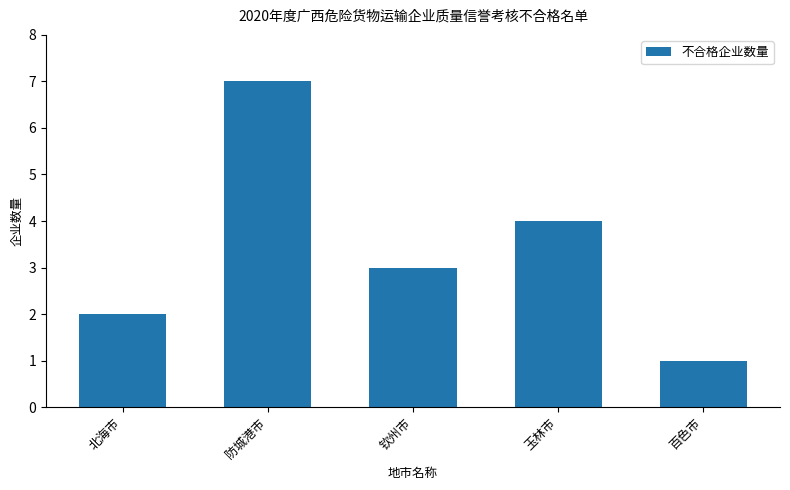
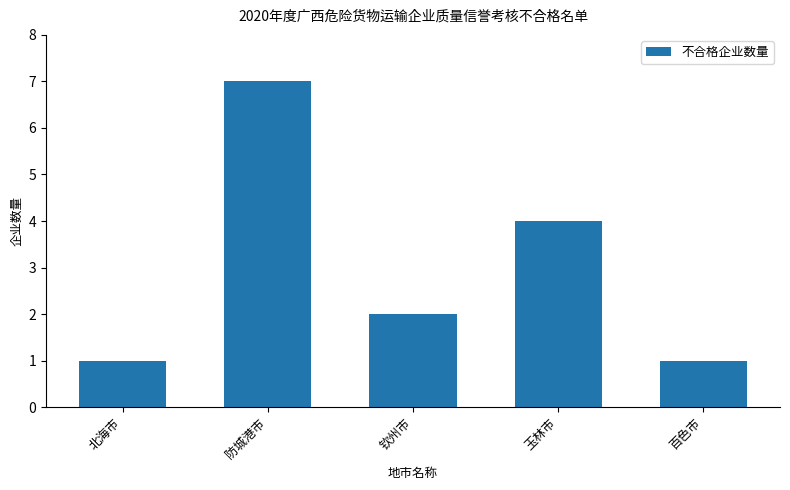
  {
-   "北海市": 2,
+   "北海市": 1,
    "防城港市": 7,
-   "钦州市": 3,
+   "钦州市": 2,
    "玉林市": 4,
    "百色市": 1
  }
